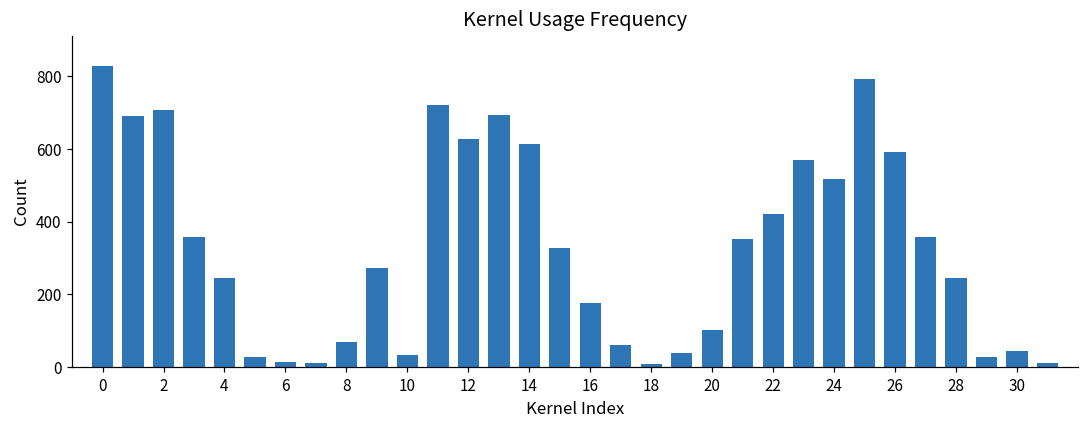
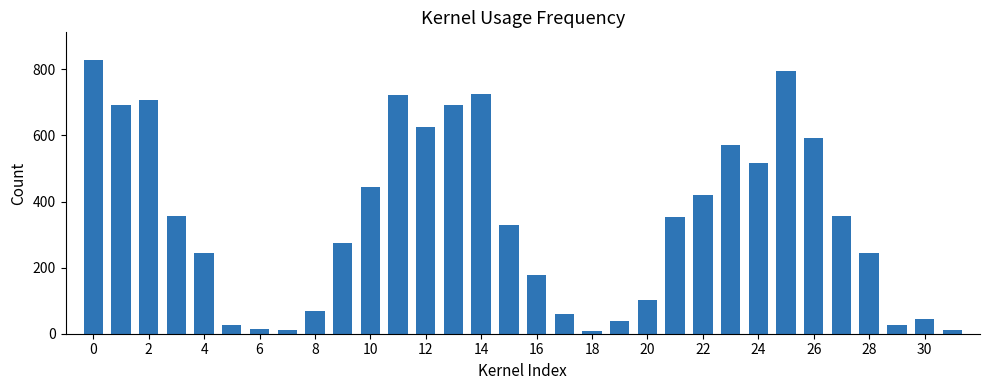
  {
    "0": 830,
    "2": 710,
    "4": 240,
    "6": 10,
    "8": 70,
-   "10": 30,
+   "10": 450,
    "12": 630,
-   "14": 610,
+   "14": 730,
    "16": 180,
    "18": 10,
    "20": 100,
    "22": 420,
    "24": 520,
    "26": 590,
    "28": 240,
    "30": 50
  }
